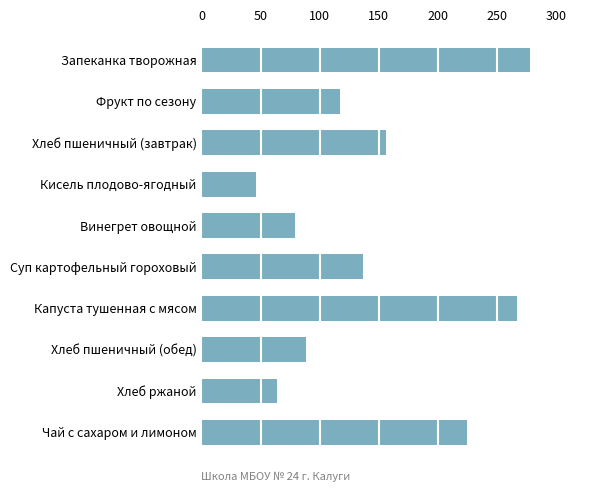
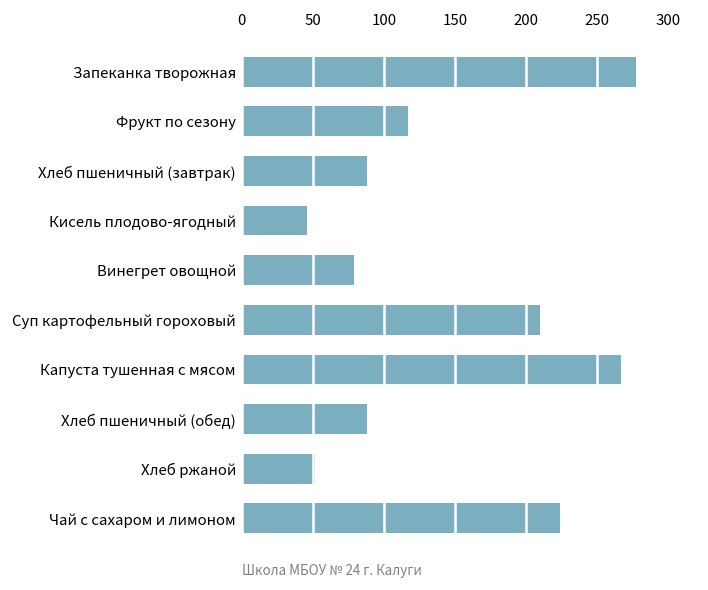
  {
    "Запеканка творожная": 277,
    "Фрукт по сезону": 117,
-   "Хлеб пшеничный (завтрак)": 156,
+   "Хлеб пшеничный (завтрак)": 88,
    "Кисель плодово-ягодный": 46,
    "Винегрет овощной": 79,
-   "Суп картофельный гороховый": 137,
+   "Суп картофельный гороховый": 210,
    "Капуста тушенная с мясом": 267,
    "Хлеб пшеничный (обед)": 88,
-   "Хлеб ржаной": 64,
+   "Хлеб ржаной": 51,
    "Чай с сахаром и лимоном": 225
  }
